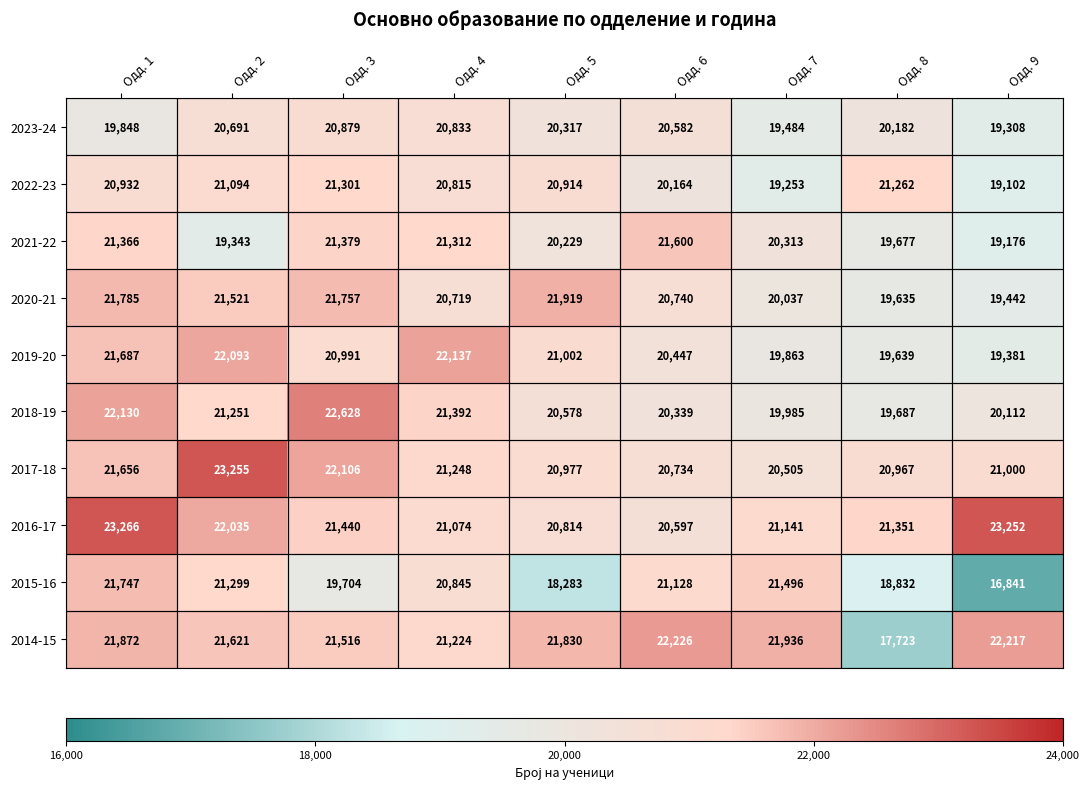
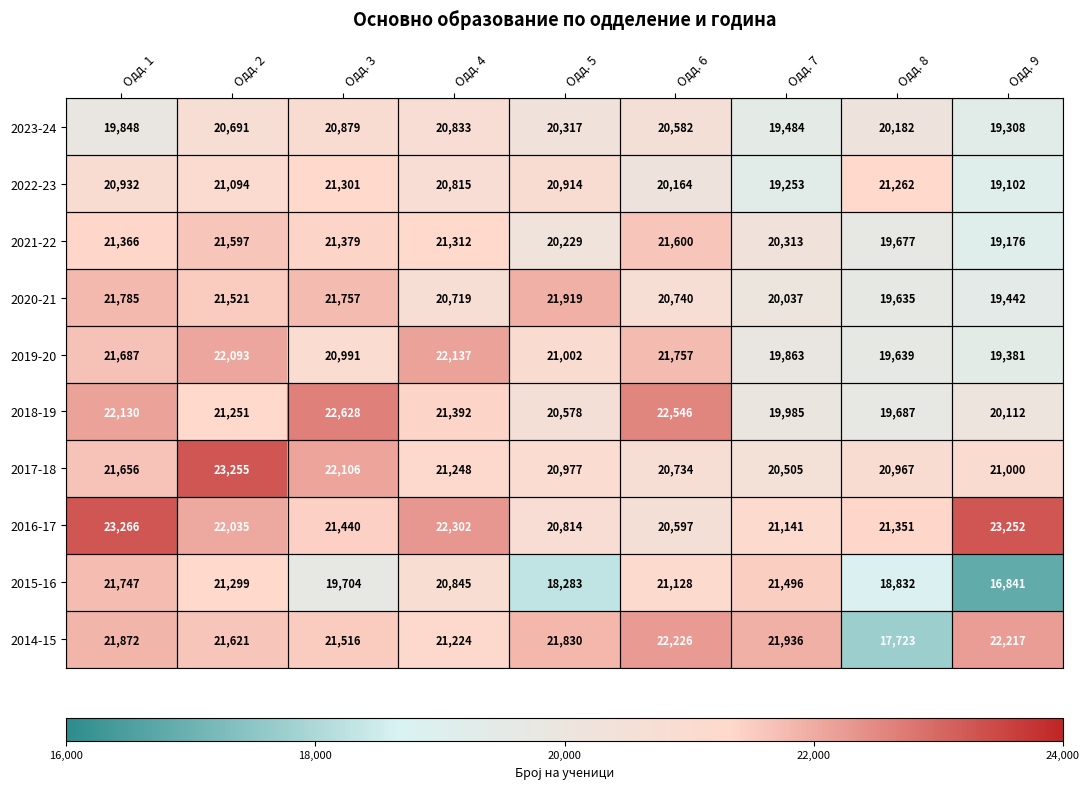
  {
    "2023-24": {
      "Одд. 1": "19,848",
      "Одд. 2": "20,691",
      "Одд. 3": "20,879",
      "Одд. 4": "20,833",
      "Одд. 5": "20,317",
      "Одд. 6": "20,582",
      "Одд. 7": "19,484",
      "Одд. 8": "20,182",
      "Одд. 9": "19,308"
    },
    "2022-23": {
      "Одд. 1": "20,932",
      "Одд. 2": "21,094",
      "Одд. 3": "21,301",
      "Одд. 4": "20,815",
      "Одд. 5": "20,914",
      "Одд. 6": "20,164",
      "Одд. 7": "19,253",
      "Одд. 8": "21,262",
      "Одд. 9": "19,102"
    },
    "2021-22": {
      "Одд. 1": "21,366",
-     "Одд. 2": "19,343",
+     "Одд. 2": "21,597",
      "Одд. 3": "21,379",
      "Одд. 4": "21,312",
      "Одд. 5": "20,229",
      "Одд. 6": "21,600",
      "Одд. 7": "20,313",
      "Одд. 8": "19,677",
      "Одд. 9": "19,176"
    },
    "2020-21": {
      "Одд. 1": "21,785",
      "Одд. 2": "21,521",
      "Одд. 3": "21,757",
      "Одд. 4": "20,719",
      "Одд. 5": "21,919",
      "Одд. 6": "20,740",
      "Одд. 7": "20,037",
      "Одд. 8": "19,635",
      "Одд. 9": "19,442"
    },
    "2019-20": {
      "Одд. 1": "21,687",
      "Одд. 2": "22,093",
      "Одд. 3": "20,991",
      "Одд. 4": "22,137",
      "Одд. 5": "21,002",
-     "Одд. 6": "20,447",
+     "Одд. 6": "21,757",
      "Одд. 7": "19,863",
      "Одд. 8": "19,639",
      "Одд. 9": "19,381"
    },
    "2018-19": {
      "Одд. 1": "22,130",
      "Одд. 2": "21,251",
      "Одд. 3": "22,628",
      "Одд. 4": "21,392",
      "Одд. 5": "20,578",
-     "Одд. 6": "20,339",
+     "Одд. 6": "22,546",
      "Одд. 7": "19,985",
      "Одд. 8": "19,687",
      "Одд. 9": "20,112"
    },
    "2017-18": {
      "Одд. 1": "21,656",
      "Одд. 2": "23,255",
      "Одд. 3": "22,106",
      "Одд. 4": "21,248",
      "Одд. 5": "20,977",
      "Одд. 6": "20,734",
      "Одд. 7": "20,505",
      "Одд. 8": "20,967",
      "Одд. 9": "21,000"
    },
    "2016-17": {
      "Одд. 1": "23,266",
      "Одд. 2": "22,035",
      "Одд. 3": "21,440",
-     "Одд. 4": "21,074",
+     "Одд. 4": "22,302",
      "Одд. 5": "20,814",
      "Одд. 6": "20,597",
      "Одд. 7": "21,141",
      "Одд. 8": "21,351",
      "Одд. 9": "23,252"
    },
    "2015-16": {
      "Одд. 1": "21,747",
      "Одд. 2": "21,299",
      "Одд. 3": "19,704",
      "Одд. 4": "20,845",
      "Одд. 5": "18,283",
      "Одд. 6": "21,128",
      "Одд. 7": "21,496",
      "Одд. 8": "18,832",
      "Одд. 9": "16,841"
    },
    "2014-15": {
      "Одд. 1": "21,872",
      "Одд. 2": "21,621",
      "Одд. 3": "21,516",
      "Одд. 4": "21,224",
      "Одд. 5": "21,830",
      "Одд. 6": "22,226",
      "Одд. 7": "21,936",
      "Одд. 8": "17,723",
      "Одд. 9": "22,217"
    }
  }
